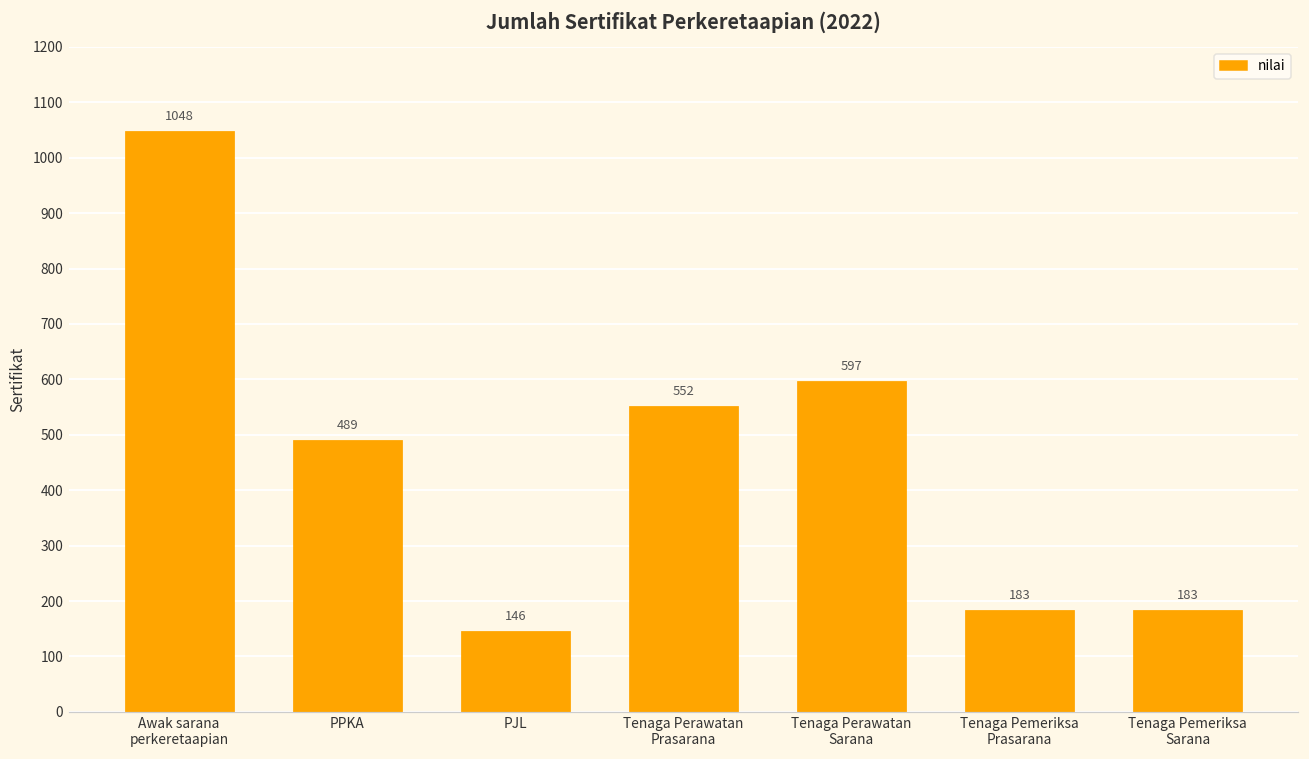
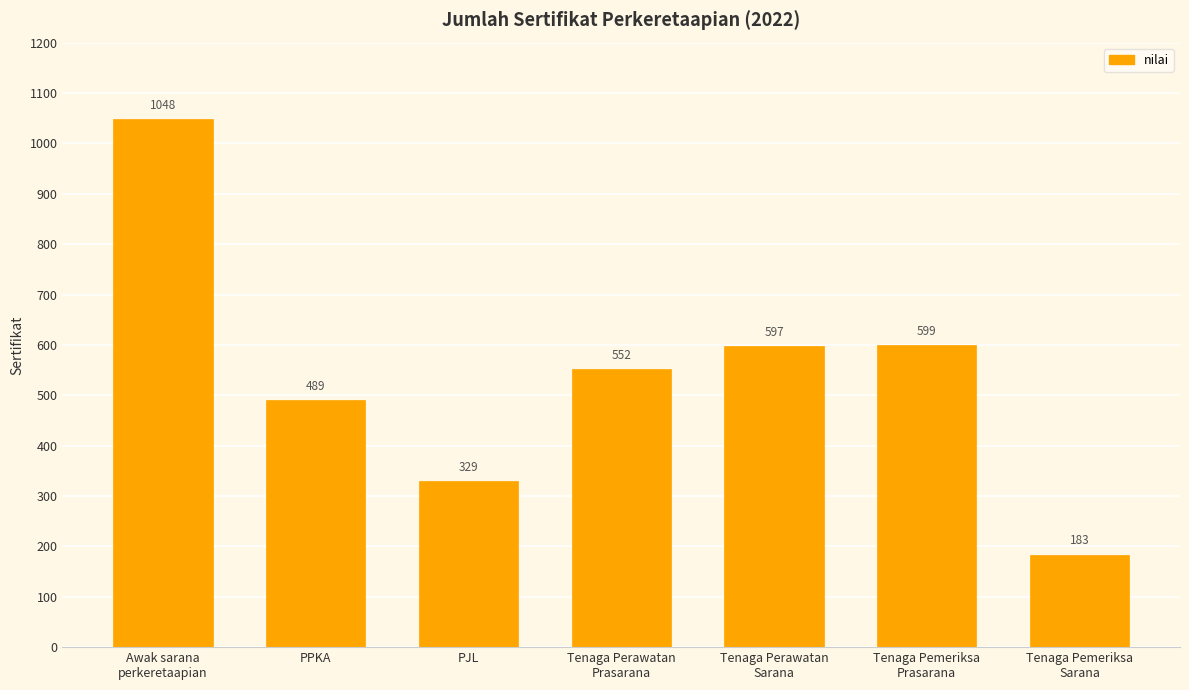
  {
    "Awak sarana perkeretaapian": 1048,
-   "PJL": 146,
+   "PJL": 329,
    "Tenaga Perawatan Prasarana": 552,
    "Tenaga Perawatan Sarana": 597,
-   "Tenaga Pemeriksa Prasarana": 183,
+   "Tenaga Pemeriksa Prasarana": 599,
    "Tenaga Pemeriksa Sarana": 183
  }
